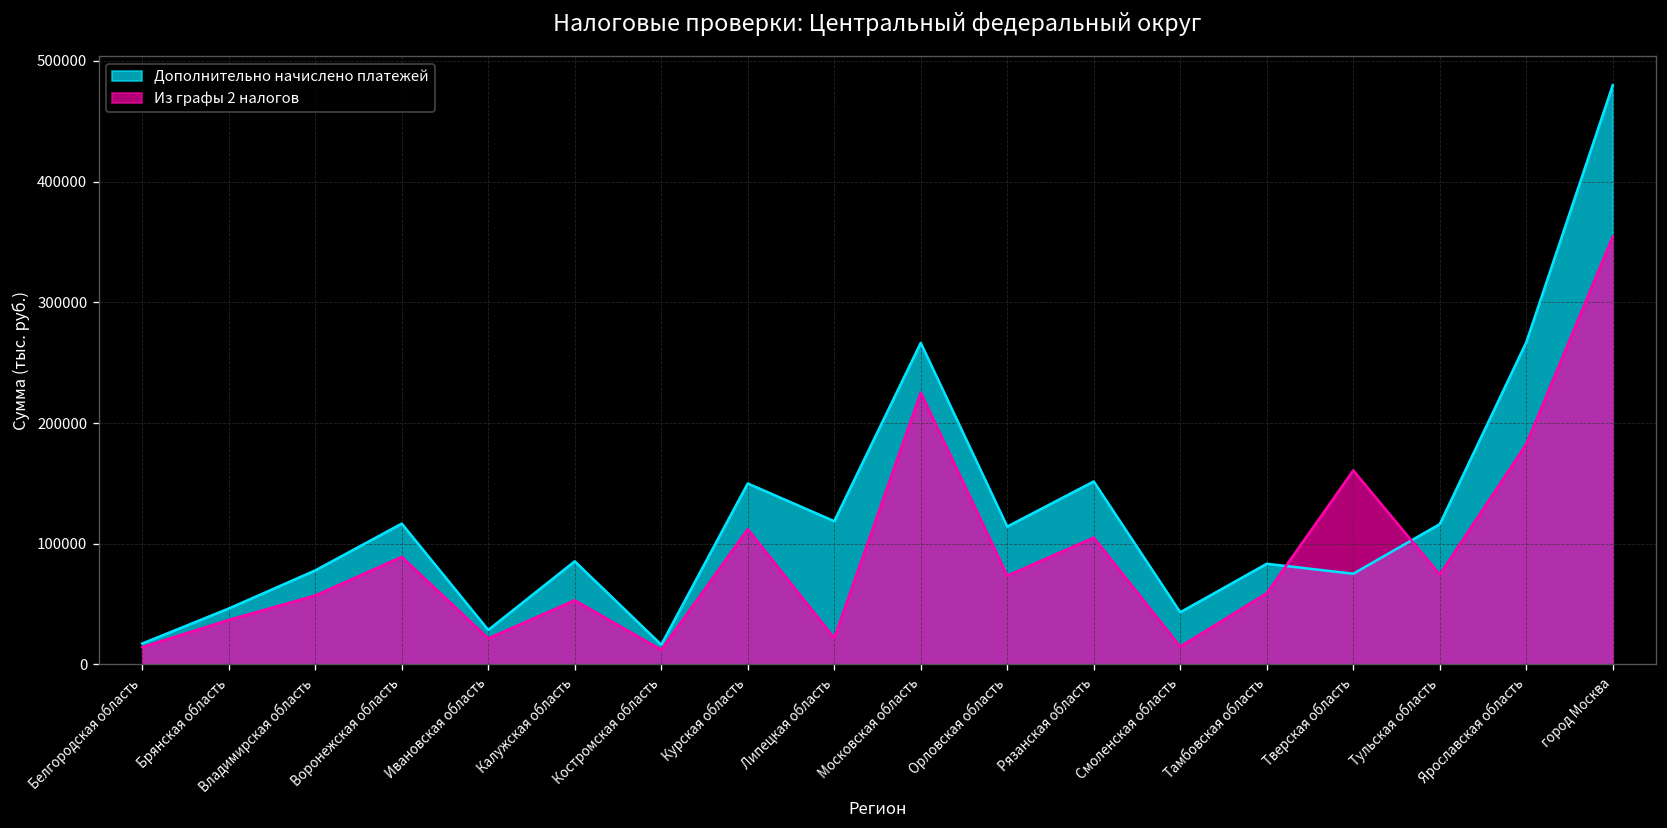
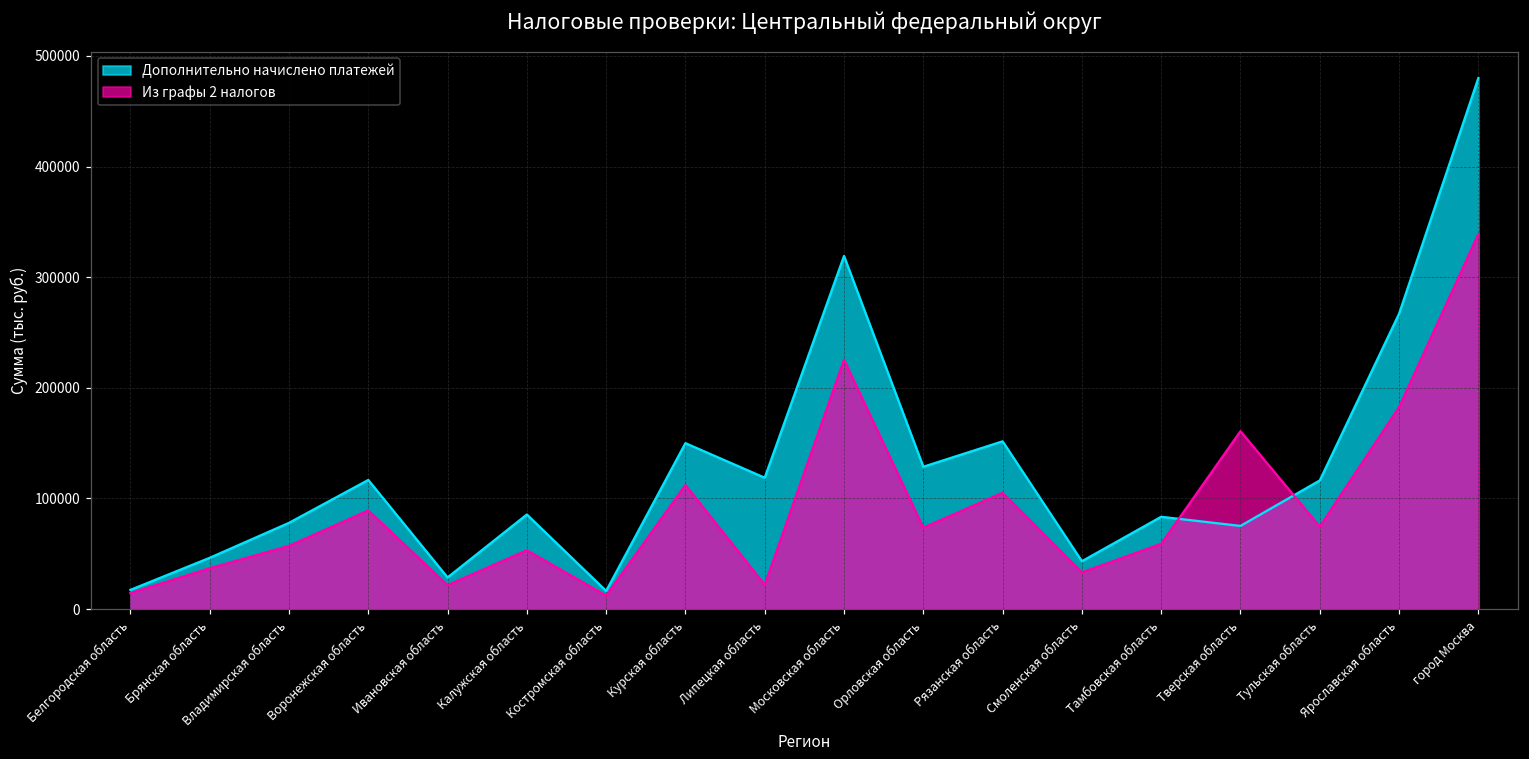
  {
    "Дополнительно начислено платежей": {
      "Белгородская область": 17000,
      "Брянская область": 46000,
      "Владимирская область": 78000,
      "Воронежская область": 117000,
      "Ивановская область": 29000,
      "Калужская область": 85000,
      "Костромская область": 16000,
      "Курская область": 150000,
      "Липецкая область": 119000,
-     "Московская область": 266000,
-     "Орловская область": 114000,
+     "Московская область": 319000,
+     "Орловская область": 129000,
      "Рязанская область": 152000,
      "Смоленская область": 43000,
      "Тамбовская область": 83000,
      "Тверская область": 75000,
      "Тульская область": 116000,
      "Ярославская область": 267000,
      "город Москва": 480000
    },
    "Из графы 2 налогов": {
      "Белгородская область": 14000,
      "Брянская область": 37000,
      "Владимирская область": 57000,
      "Воронежская область": 89000,
      "Ивановская область": 22000,
      "Калужская область": 53000,
      "Костромская область": 12000,
      "Курская область": 112000,
      "Липецкая область": 22000,
      "Московская область": 225000,
      "Орловская область": 74000,
      "Рязанская область": 105000,
-     "Смоленская область": 15000,
+     "Смоленская область": 33000,
      "Тамбовская область": 59000,
      "Тверская область": 161000,
      "Тульская область": 75000,
      "Ярославская область": 183000,
-     "город Москва": 354000
+     "город Москва": 339000
    }
  }
